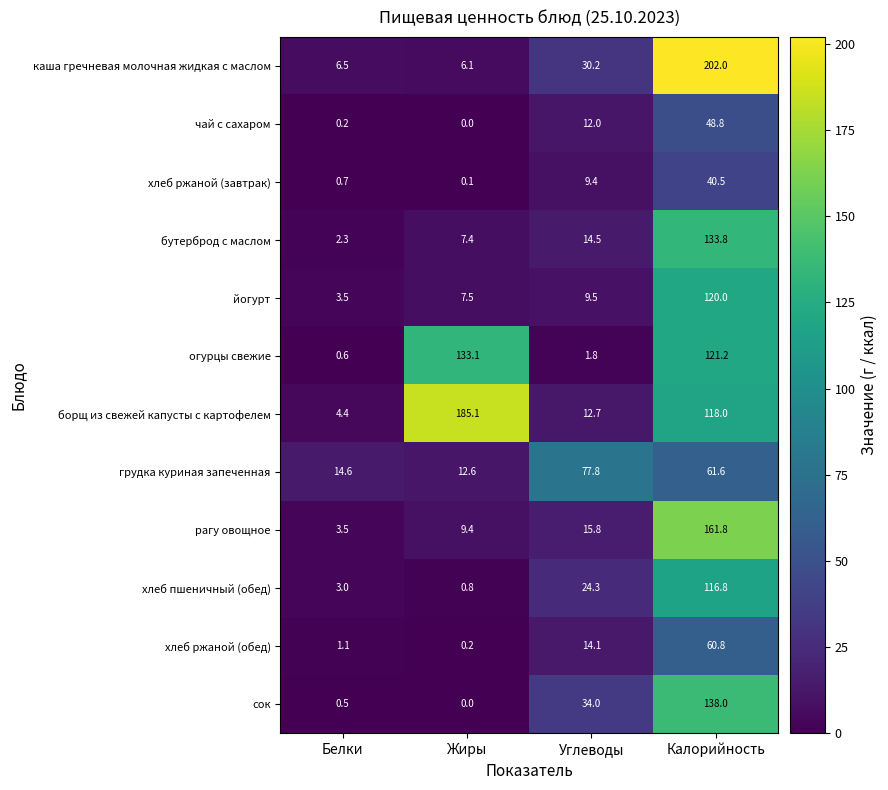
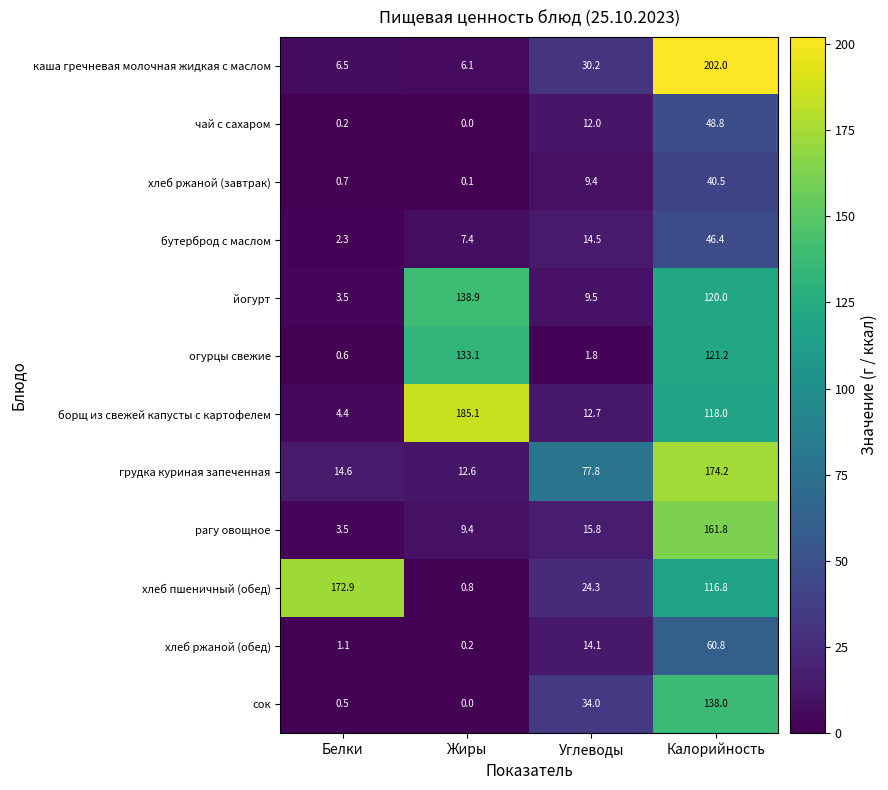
  {
    "каша гречневая молочная жидкая с маслом": {
      "Белки": 6.5,
      "Жиры": 6.1,
      "Углеводы": 30.2,
      "Калорийность": 202.0
    },
    "чай с сахаром": {
      "Белки": 0.2,
      "Жиры": 0.0,
      "Углеводы": 12.0,
      "Калорийность": 48.8
    },
    "хлеб ржаной (завтрак)": {
      "Белки": 0.7,
      "Жиры": 0.1,
      "Углеводы": 9.4,
      "Калорийность": 40.5
    },
    "бутерброд с маслом": {
      "Белки": 2.3,
      "Жиры": 7.4,
      "Углеводы": 14.5,
-     "Калорийность": 133.8
+     "Калорийность": 46.4
    },
    "йогурт": {
      "Белки": 3.5,
-     "Жиры": 7.5,
+     "Жиры": 138.9,
      "Углеводы": 9.5,
      "Калорийность": 120.0
    },
    "огурцы свежие": {
      "Белки": 0.6,
      "Жиры": 133.1,
      "Углеводы": 1.8,
      "Калорийность": 121.2
    },
    "борщ из свежей капусты с картофелем": {
      "Белки": 4.4,
      "Жиры": 185.1,
      "Углеводы": 12.7,
      "Калорийность": 118.0
    },
    "грудка куриная запеченная": {
      "Белки": 14.6,
      "Жиры": 12.6,
      "Углеводы": 77.8,
-     "Калорийность": 61.6
+     "Калорийность": 174.2
    },
    "рагу овощное": {
      "Белки": 3.5,
      "Жиры": 9.4,
      "Углеводы": 15.8,
      "Калорийность": 161.8
    },
    "хлеб пшеничный (обед)": {
-     "Белки": 3.0,
+     "Белки": 172.9,
      "Жиры": 0.8,
      "Углеводы": 24.3,
      "Калорийность": 116.8
    },
    "хлеб ржаной (обед)": {
      "Белки": 1.1,
      "Жиры": 0.2,
      "Углеводы": 14.1,
      "Калорийность": 60.8
    },
    "сок": {
      "Белки": 0.5,
      "Жиры": 0.0,
      "Углеводы": 34.0,
      "Калорийность": 138.0
    }
  }
